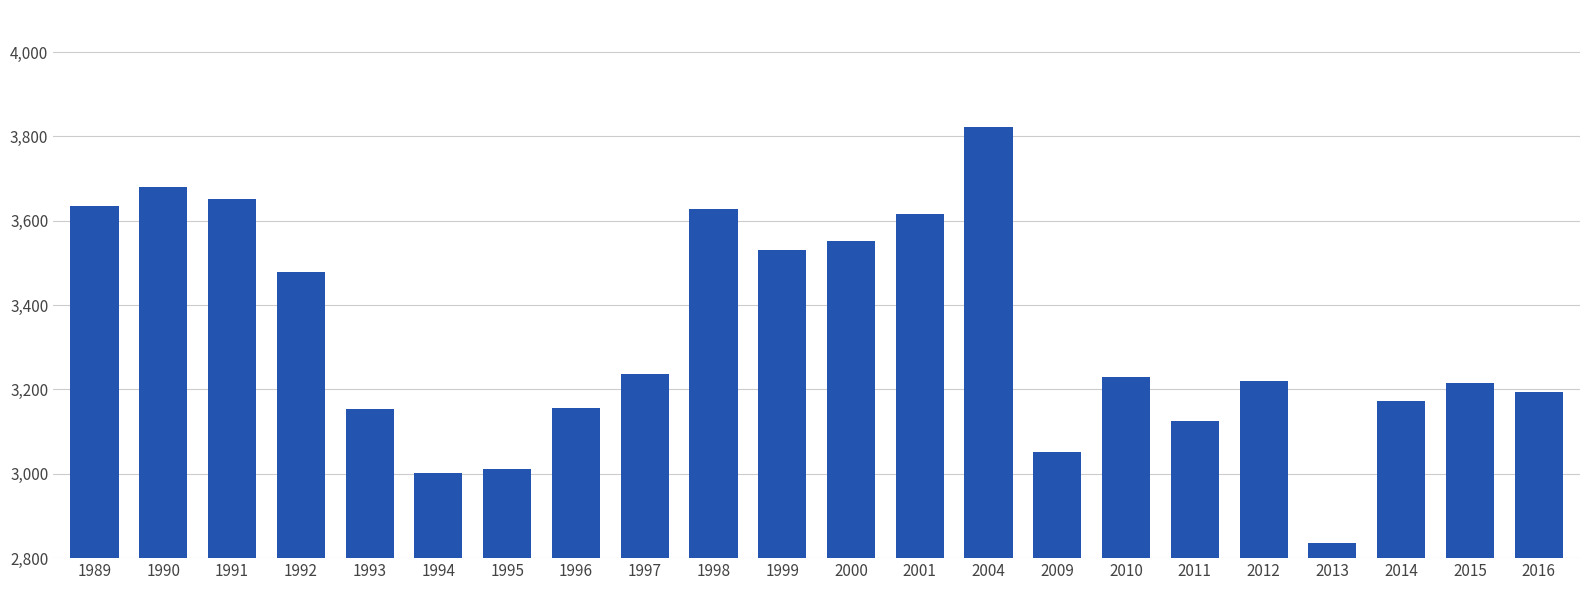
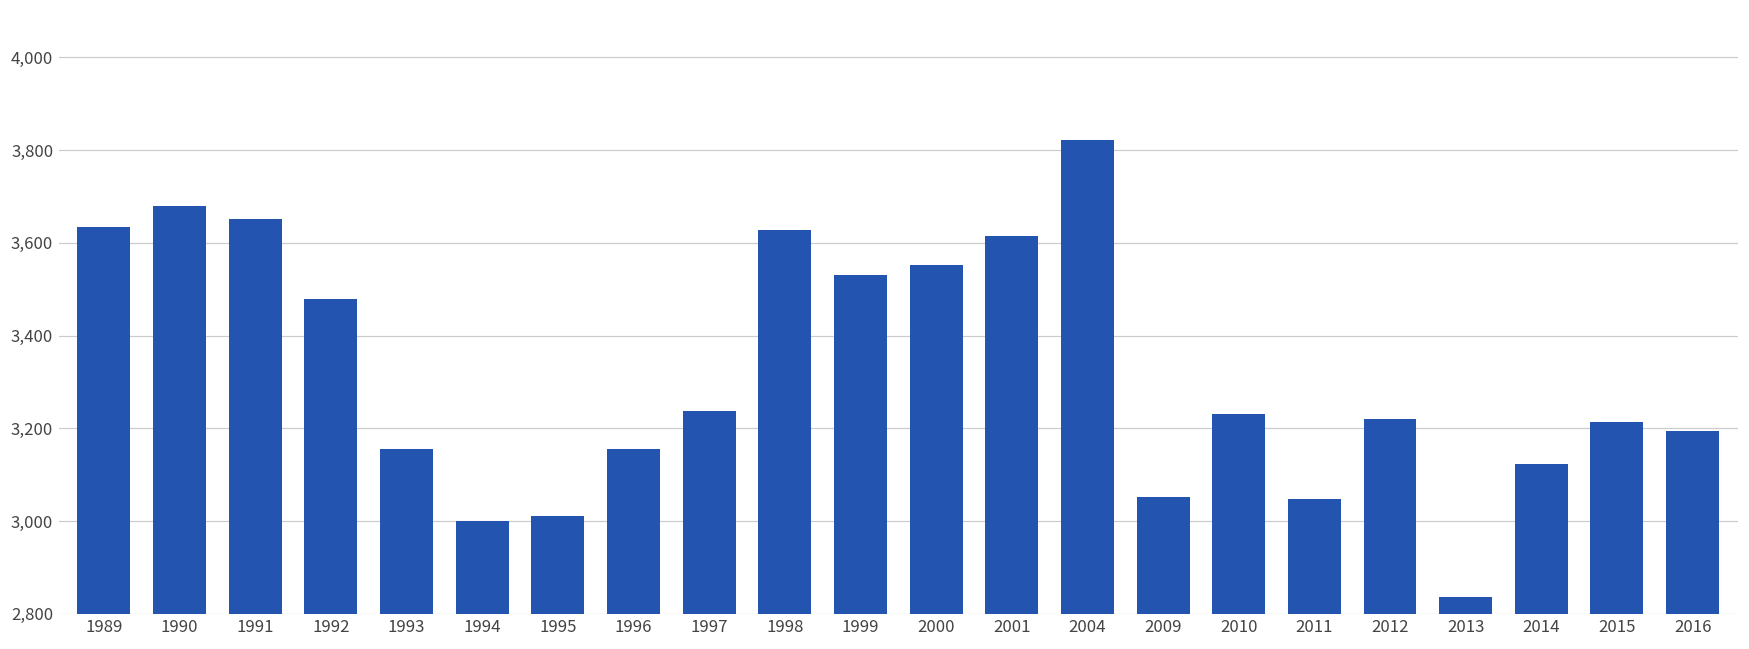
  {
    "1989": "3,630",
    "1990": "3,680",
    "1991": "3,650",
    "1992": "3,480",
    "1993": "3,150",
    "1994": "3,000",
    "1995": "3,010",
    "1996": "3,160",
    "1997": "3,240",
    "1998": "3,630",
    "1999": "3,530",
    "2000": "3,550",
    "2001": "3,620",
    "2004": "3,820",
    "2009": "3,050",
    "2010": "3,230",
-   "2011": "3,130",
+   "2011": "3,050",
    "2012": "3,220",
    "2013": "2,840",
-   "2014": "3,170",
+   "2014": "3,120",
    "2015": "3,210",
    "2016": "3,190"
  }
